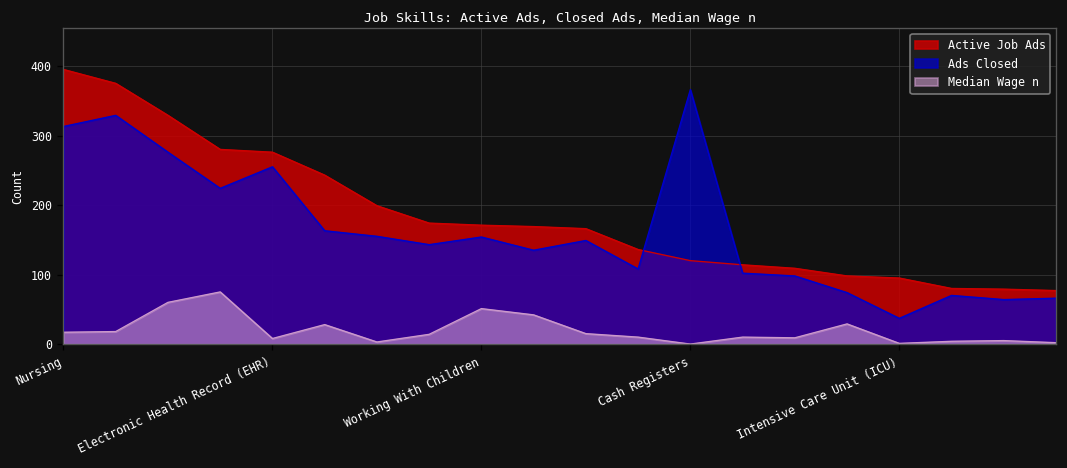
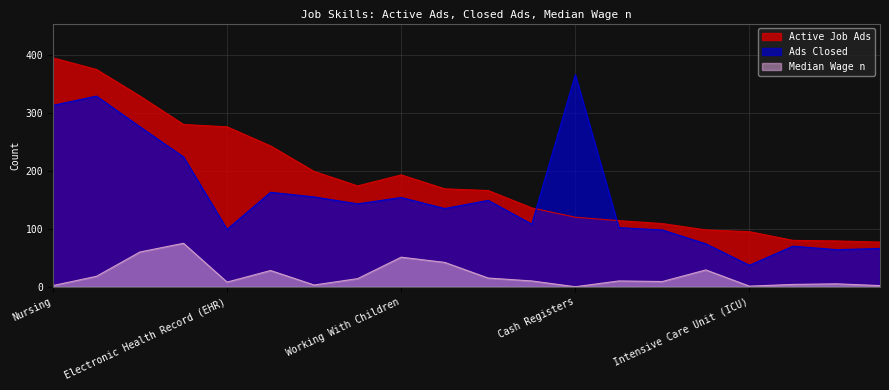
  {
    "Active Job Ads": {
      "Nursing": 400,
      "Electronic Health Record (EHR)": 280,
-     "Working With Children": 170,
+     "Working With Children": 190,
      "Cash Registers": 120,
      "Intensive Care Unit (ICU)": 100
    },
    "Ads Closed": {
      "Nursing": 310,
-     "Electronic Health Record (EHR)": 260,
+     "Electronic Health Record (EHR)": 100,
      "Working With Children": 150,
      "Cash Registers": 370,
      "Intensive Care Unit (ICU)": 40
    },
    "Median Wage n": {
-     "Nursing": 20,
+     "Nursing": 0,
      "Electronic Health Record (EHR)": 10,
      "Working With Children": 50,
      "Cash Registers": 0,
      "Intensive Care Unit (ICU)": 0
    }
  }
